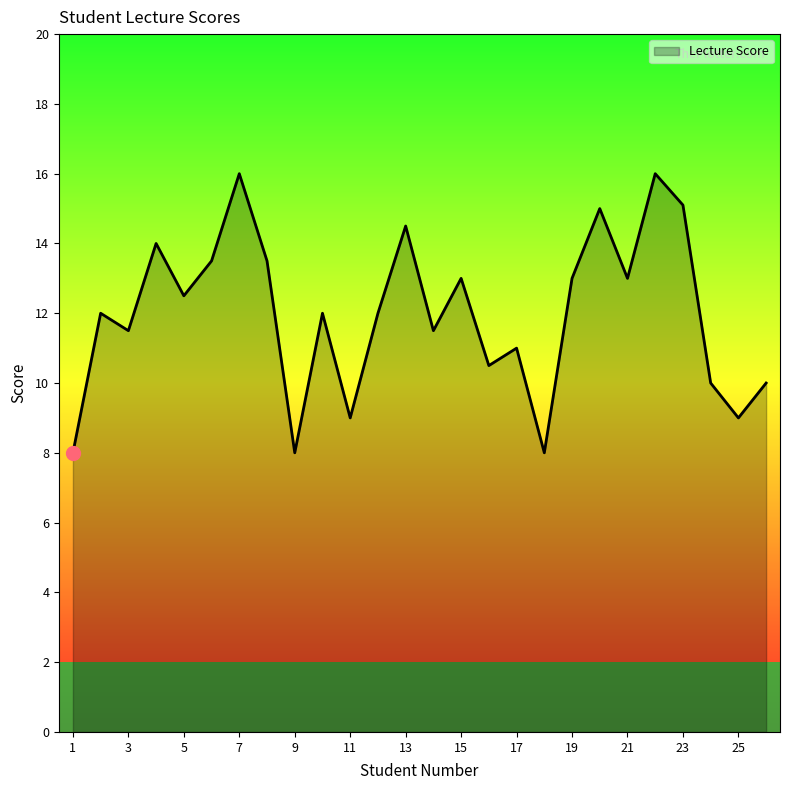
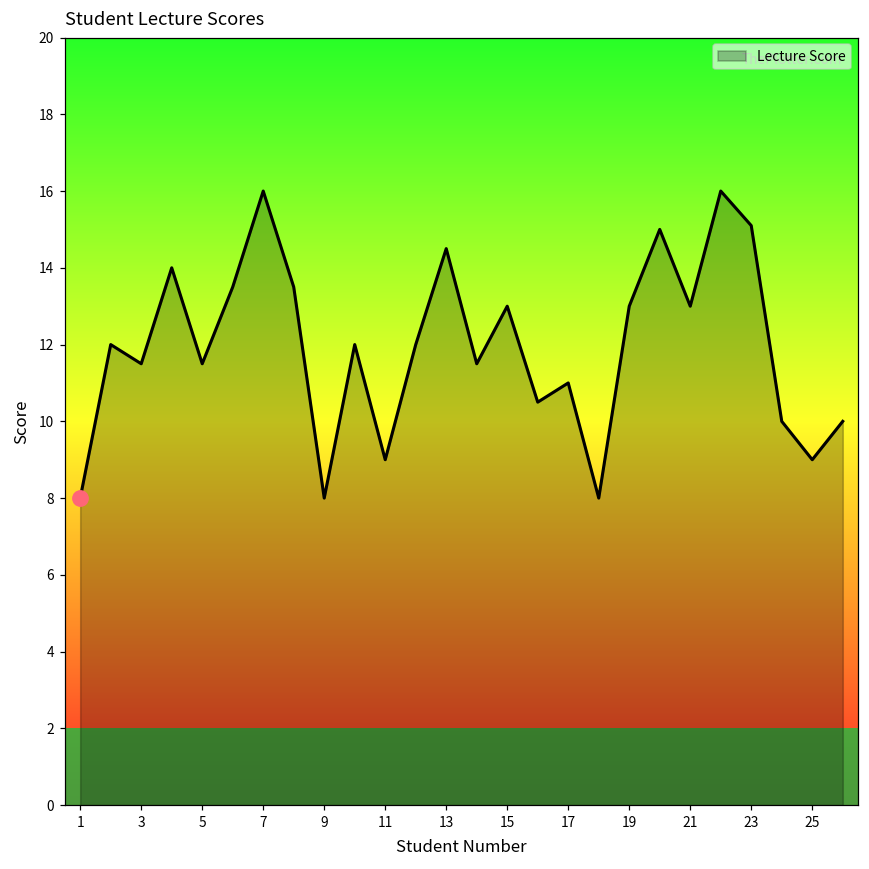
  {
    "Lecture Score": {
      "3": 11.5,
-     "5": 12.5,
+     "5": 11.5,
      "7": 16.0,
      "9": 8.0,
      "11": 9.0,
      "13": 14.5,
      "15": 13.0,
      "17": 11.0,
      "19": 13.0,
      "21": 13.0,
      "23": 15.1,
      "25": 9.0
    }
  }
